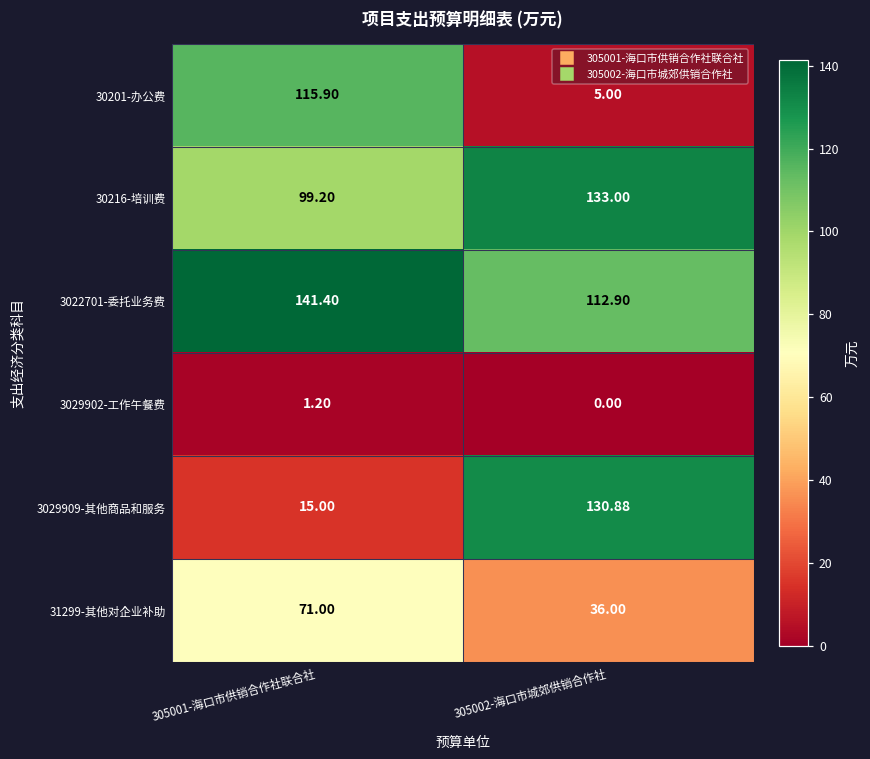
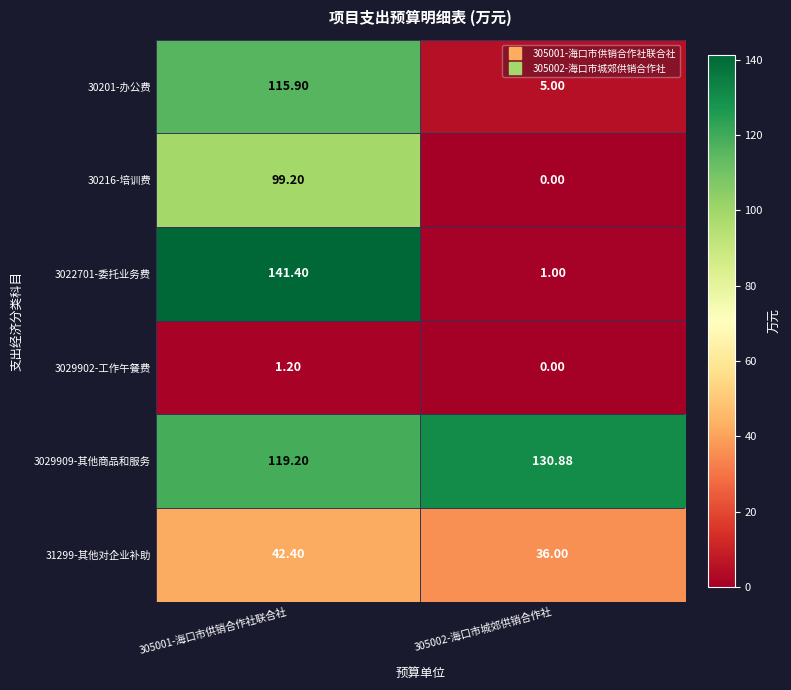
  {
    "30201-办公费": {
      "305001-海口市供销合作社联合社": 115.90,
      "305002-海口市城郊供销合作社": 5.00
    },
    "30216-培训费": {
      "305001-海口市供销合作社联合社": 99.20,
-     "305002-海口市城郊供销合作社": 133.00
+     "305002-海口市城郊供销合作社": 0.00
    },
    "3022701-委托业务费": {
      "305001-海口市供销合作社联合社": 141.40,
-     "305002-海口市城郊供销合作社": 112.90
+     "305002-海口市城郊供销合作社": 1.00
    },
    "3029902-工作午餐费": {
      "305001-海口市供销合作社联合社": 1.20,
      "305002-海口市城郊供销合作社": 0.00
    },
    "3029909-其他商品和服务": {
-     "305001-海口市供销合作社联合社": 15.00,
+     "305001-海口市供销合作社联合社": 119.20,
      "305002-海口市城郊供销合作社": 130.88
    },
    "31299-其他对企业补助": {
-     "305001-海口市供销合作社联合社": 71.00,
+     "305001-海口市供销合作社联合社": 42.40,
      "305002-海口市城郊供销合作社": 36.00
    }
  }
